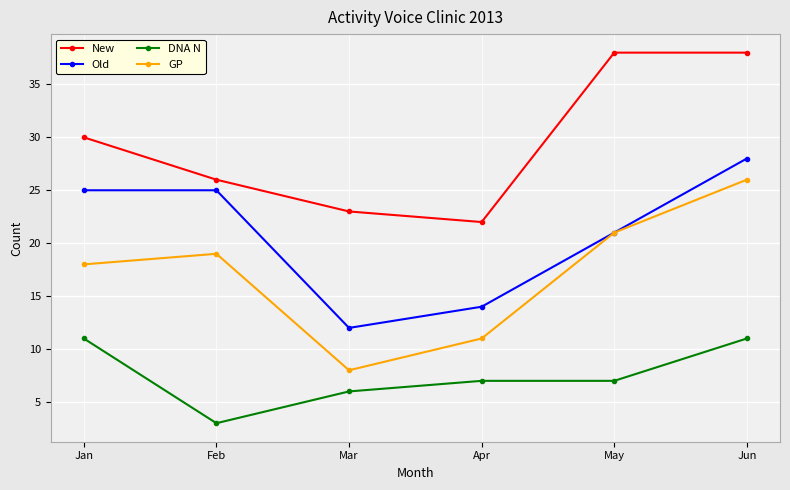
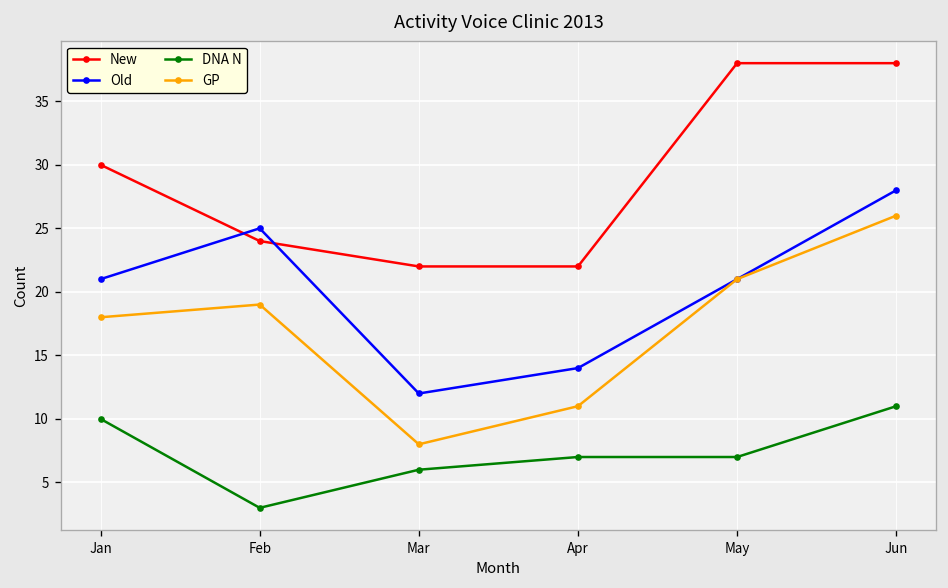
  {
    "New": {
      "Jan": 30,
-     "Feb": 26,
-     "Mar": 23,
+     "Feb": 24,
+     "Mar": 22,
      "Apr": 22,
      "May": 38,
      "Jun": 38
    },
    "Old": {
-     "Jan": 25,
+     "Jan": 21,
      "Feb": 25,
      "Mar": 12,
      "Apr": 14,
      "Jun": 28
    },
    "DNA N": {
-     "Jan": 11,
+     "Jan": 10,
      "Feb": 3,
      "Mar": 6,
      "Apr": 7,
      "May": 7,
      "Jun": 11
    },
    "GP": {
      "Jan": 18,
      "Feb": 19,
      "Mar": 8,
      "Apr": 11,
      "Jun": 26
    }
  }
